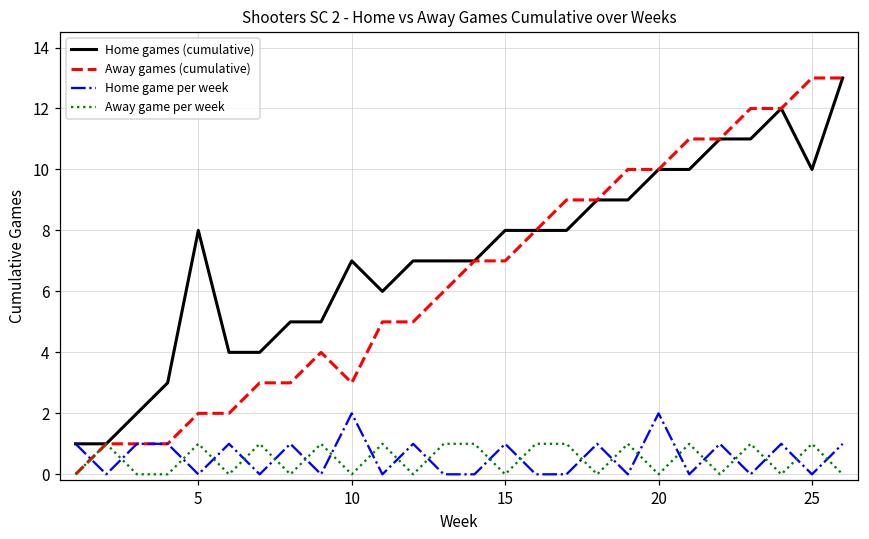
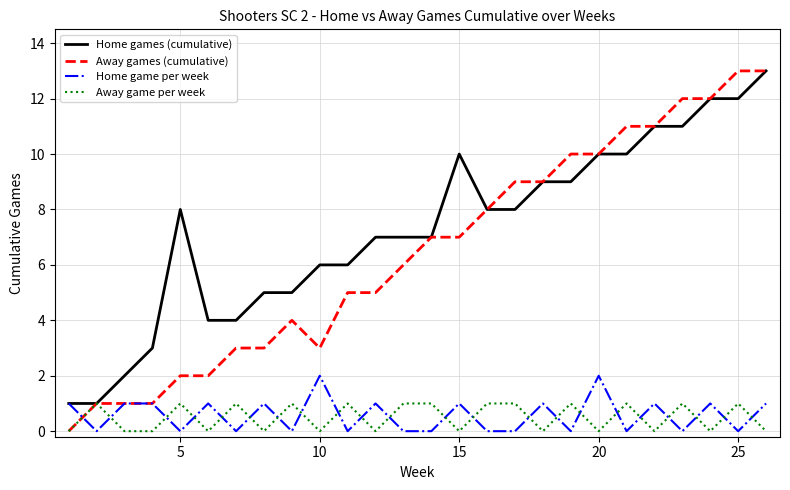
  {
    "Home games (cumulative)": {
      "5": 8,
-     "10": 7,
-     "15": 8,
-     "25": 10
+     "10": 6,
+     "15": 10,
+     "25": 12
    },
    "Away games (cumulative)": {
      "5": 2,
      "10": 3,
      "15": 7,
      "25": 13
    },
    "Home game per week": {
      "5": 0,
      "10": 2,
      "15": 1,
      "20": 2,
      "25": 0
    },
    "Away game per week": {
      "5": 1,
      "10": 0,
      "15": 0,
      "20": 0,
      "25": 1
    }
  }
